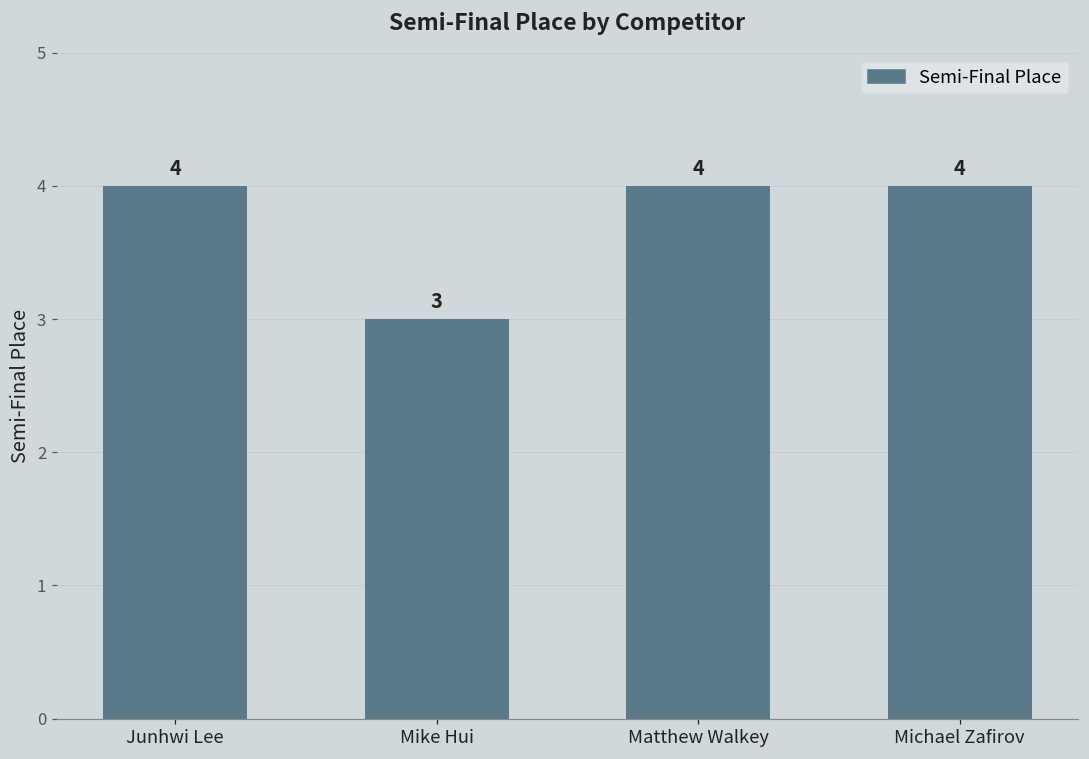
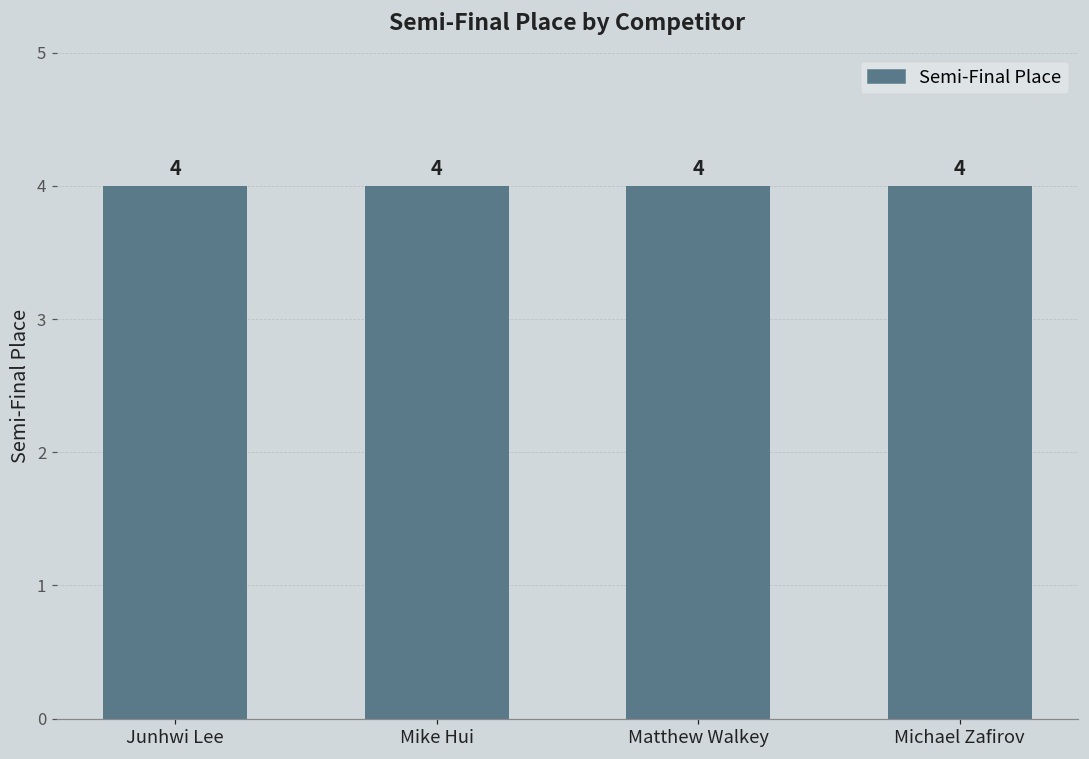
  {
    "Junhwi Lee": 4,
-   "Mike Hui": 3,
+   "Mike Hui": 4,
    "Matthew Walkey": 4,
    "Michael Zafirov": 4
  }
